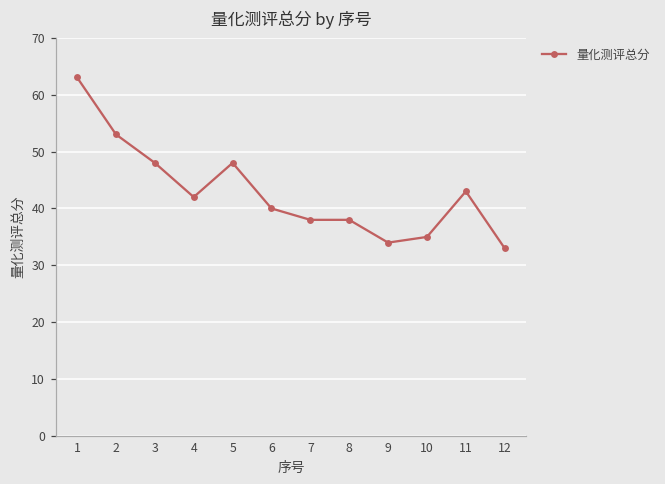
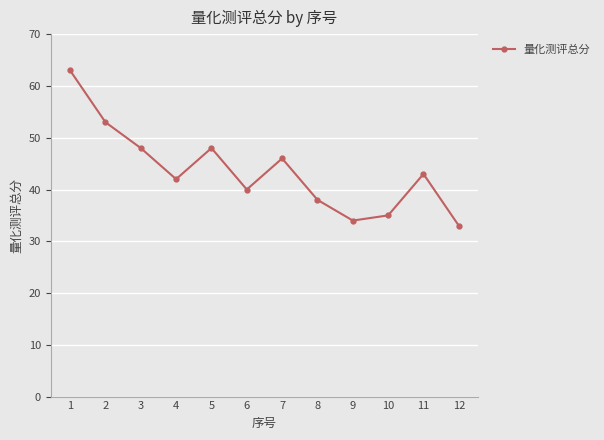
  {
    "1": 63,
    "2": 53,
    "3": 48,
    "4": 42,
    "5": 48,
    "6": 40,
-   "7": 38,
+   "7": 46,
    "8": 38,
    "9": 34,
    "10": 35,
    "11": 43,
    "12": 33
  }
